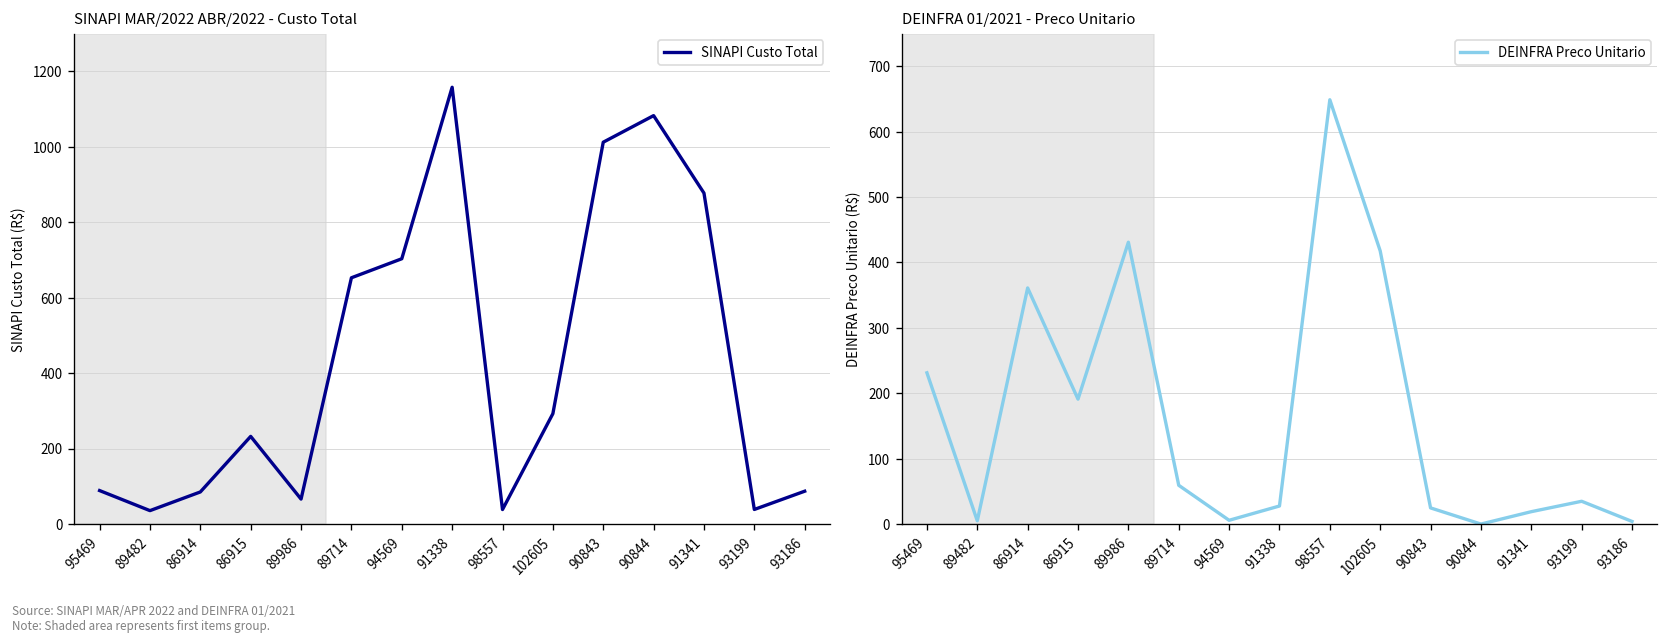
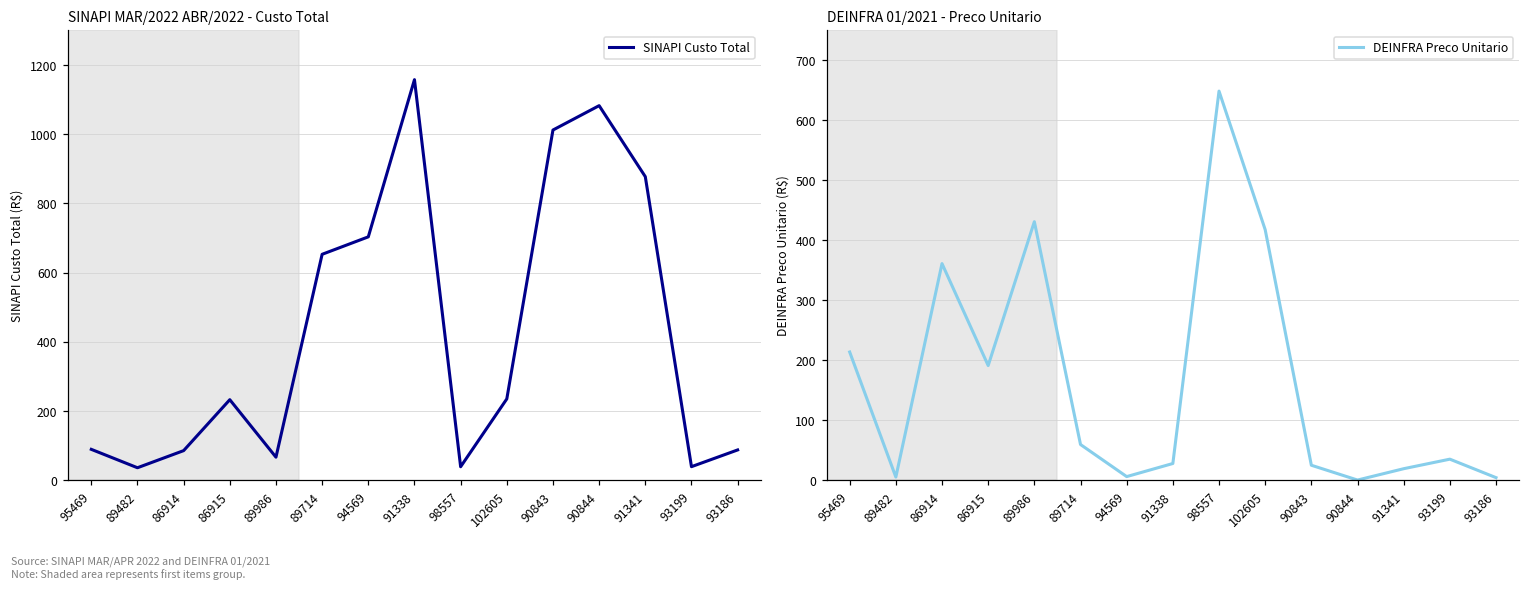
  {
    "SINAPI MAR/2022 ABR/2022 - Custo Total": {
      "95469": 90,
      "89482": 40,
      "86914": 90,
      "86915": 230,
      "89986": 70,
      "89714": 650,
      "94569": 700,
      "91338": 1160,
      "98557": 40,
-     "102605": 290,
+     "102605": 230,
      "90843": 1010,
      "90844": 1080,
      "91341": 880,
      "93199": 40,
      "93186": 90
    },
    "DEINFRA 01/2021 - Preco Unitario": {
-     "95469": 230,
+     "95469": 210,
      "89482": 0,
      "86914": 360,
      "86915": 190,
      "89986": 430,
      "89714": 60,
      "94569": 10,
      "91338": 30,
      "98557": 650,
      "102605": 420,
      "90843": 20,
      "90844": 0,
      "91341": 20,
      "93199": 30,
      "93186": 0
    }
  }
